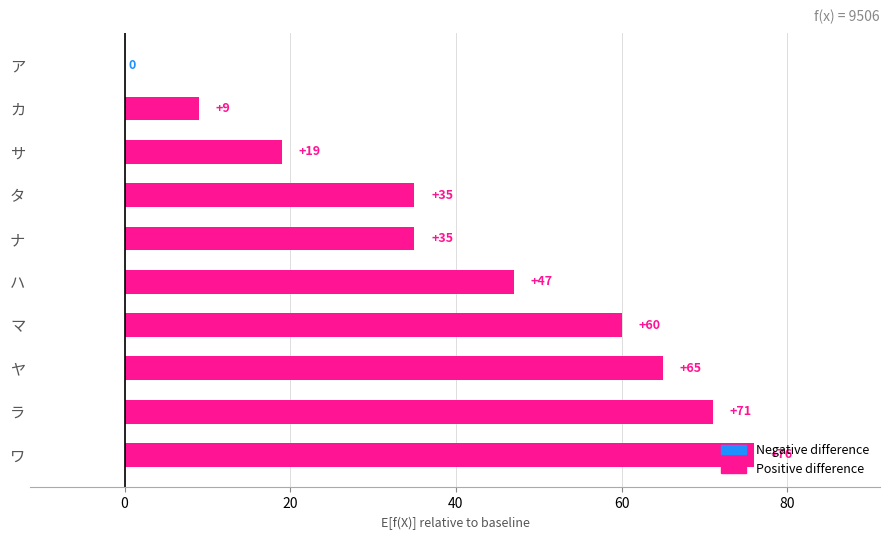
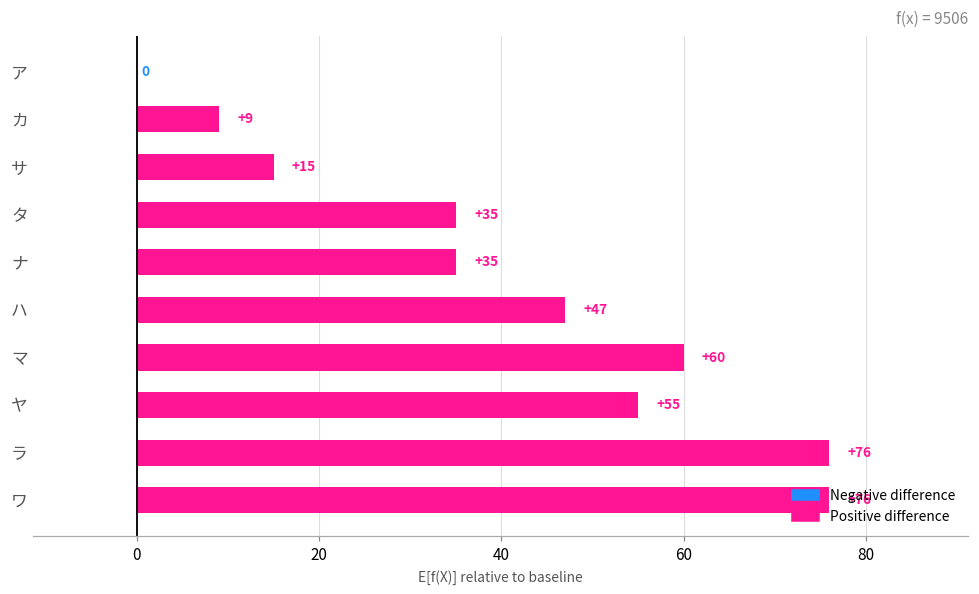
  {
    "ア": "0",
    "カ": "+9",
-   "サ": "+19",
+   "サ": "+15",
    "タ": "+35",
    "ナ": "+35",
    "ハ": "+47",
    "マ": "+60",
-   "ヤ": "+65",
-   "ラ": "+71",
+   "ヤ": "+55",
+   "ラ": "+76",
    "ワ": "+76"
  }
